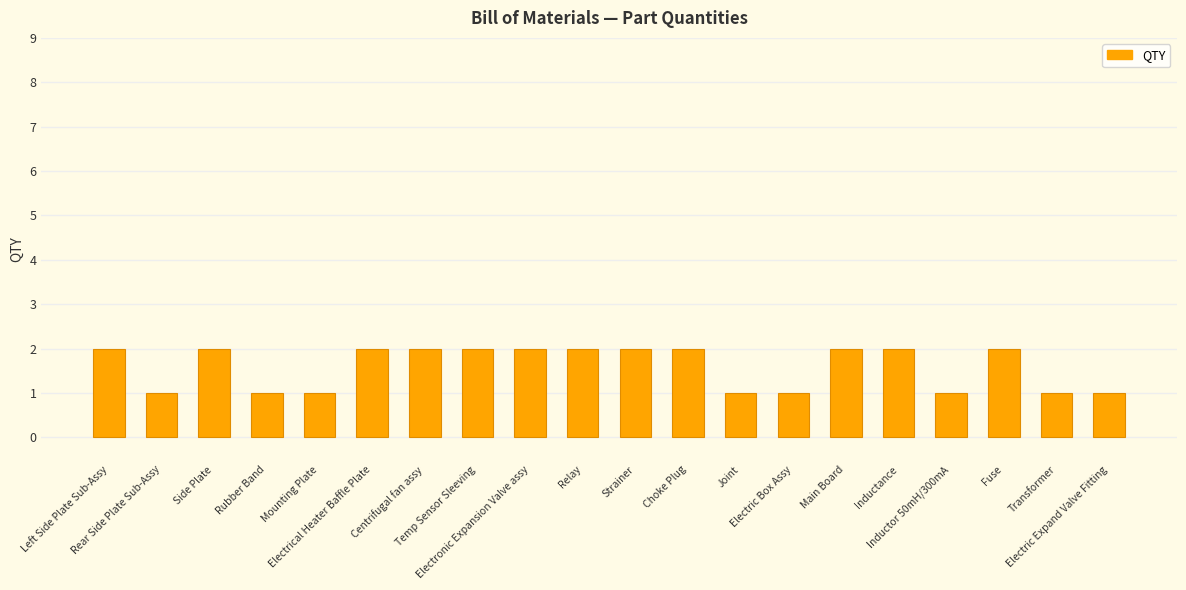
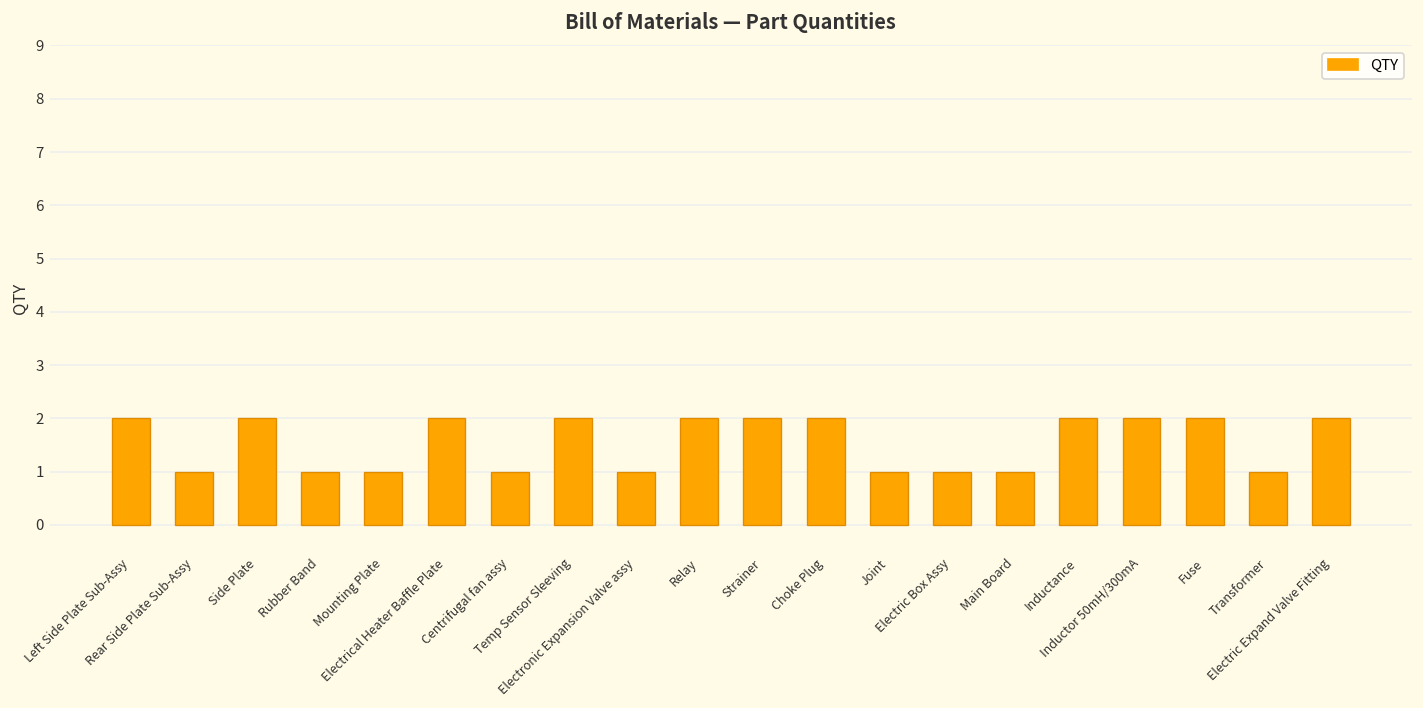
  {
    "Left Side Plate Sub-Assy": 2,
    "Rear Side Plate Sub-Assy": 1,
    "Side Plate": 2,
    "Rubber Band": 1,
    "Mounting Plate": 1,
    "Electrical Heater Baffle Plate": 2,
-   "Centrifugal fan assy": 2,
+   "Centrifugal fan assy": 1,
    "Temp Sensor Sleeving": 2,
-   "Electronic Expansion Valve assy": 2,
+   "Electronic Expansion Valve assy": 1,
    "Relay": 2,
    "Strainer": 2,
    "Choke Plug": 2,
    "Joint": 1,
    "Electric Box Assy": 1,
-   "Main Board": 2,
+   "Main Board": 1,
    "Inductance": 2,
-   "Inductor 50mH/300mA": 1,
+   "Inductor 50mH/300mA": 2,
    "Fuse": 2,
    "Transformer": 1,
-   "Electric Expand Valve Fitting": 1
+   "Electric Expand Valve Fitting": 2
  }
